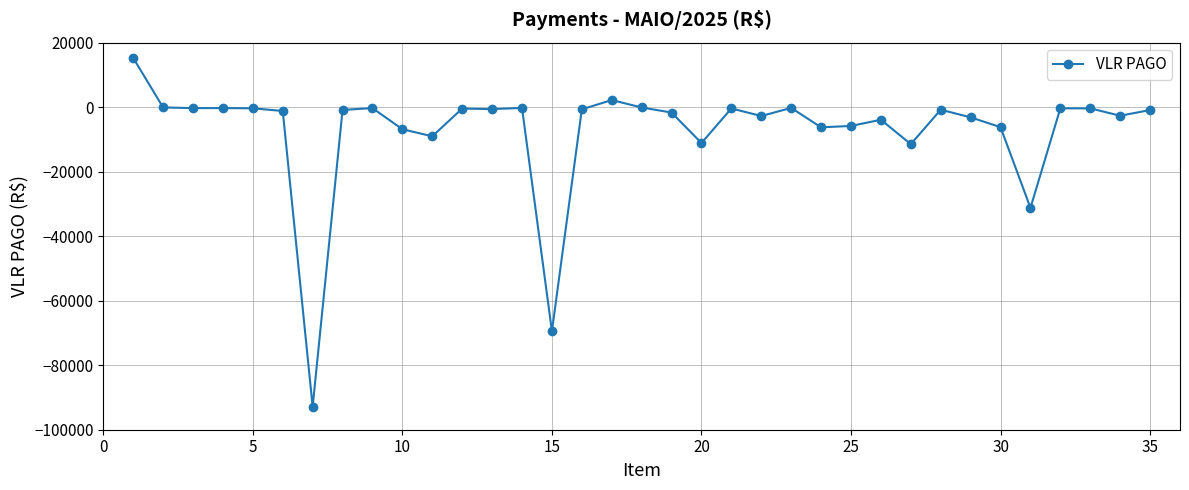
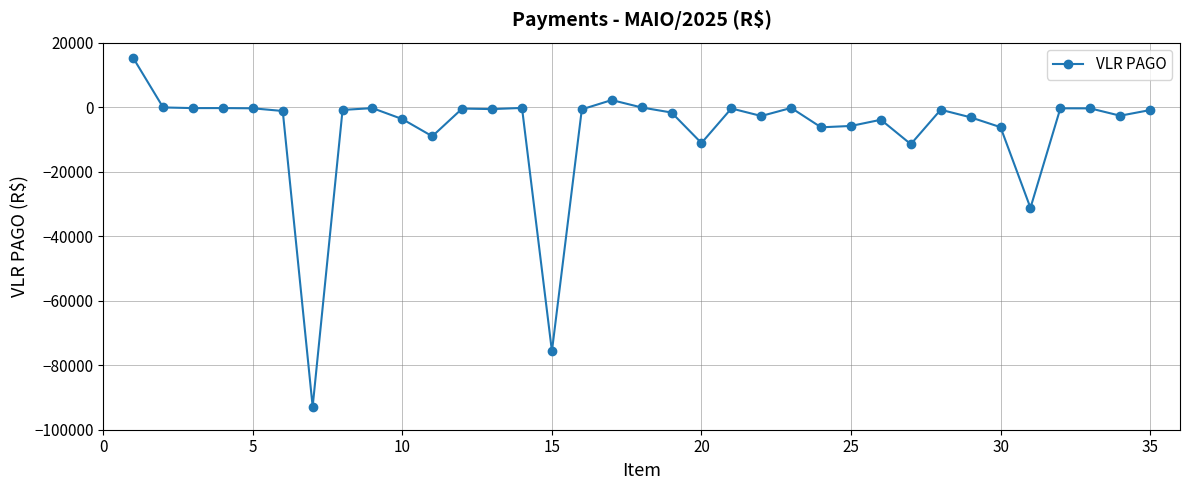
  {
    "5": 0,
-   "10": -7000,
-   "15": -69000,
+   "10": -4000,
+   "15": -76000,
    "20": -11000,
    "25": -6000,
    "30": -6000,
    "35": -1000
  }
